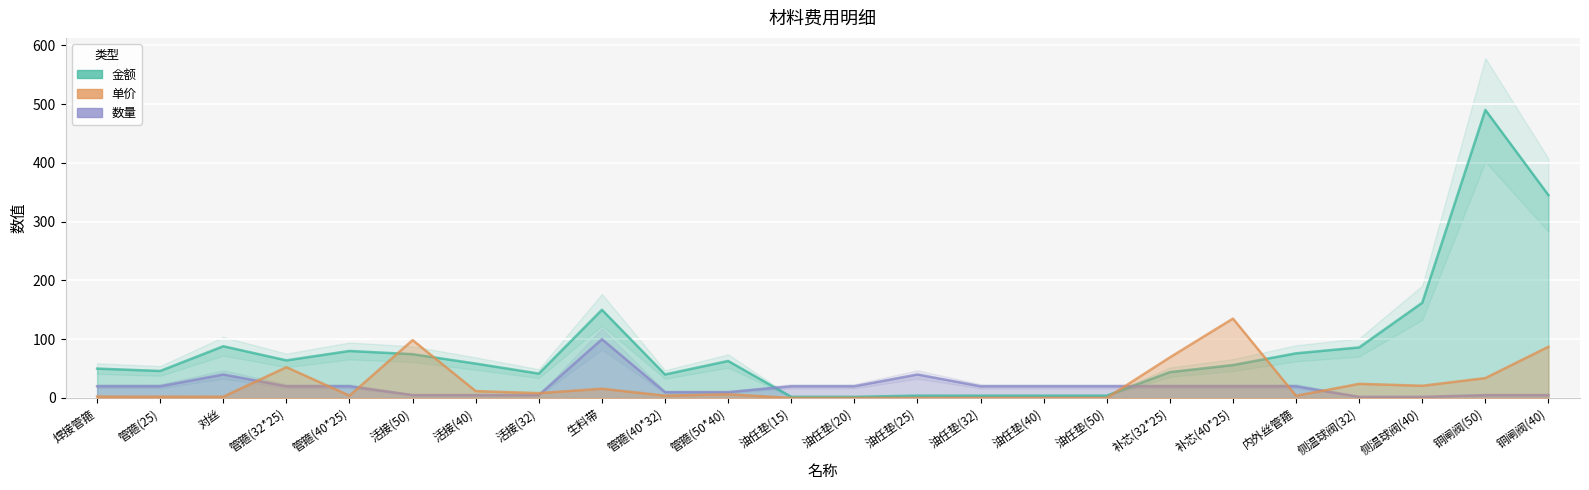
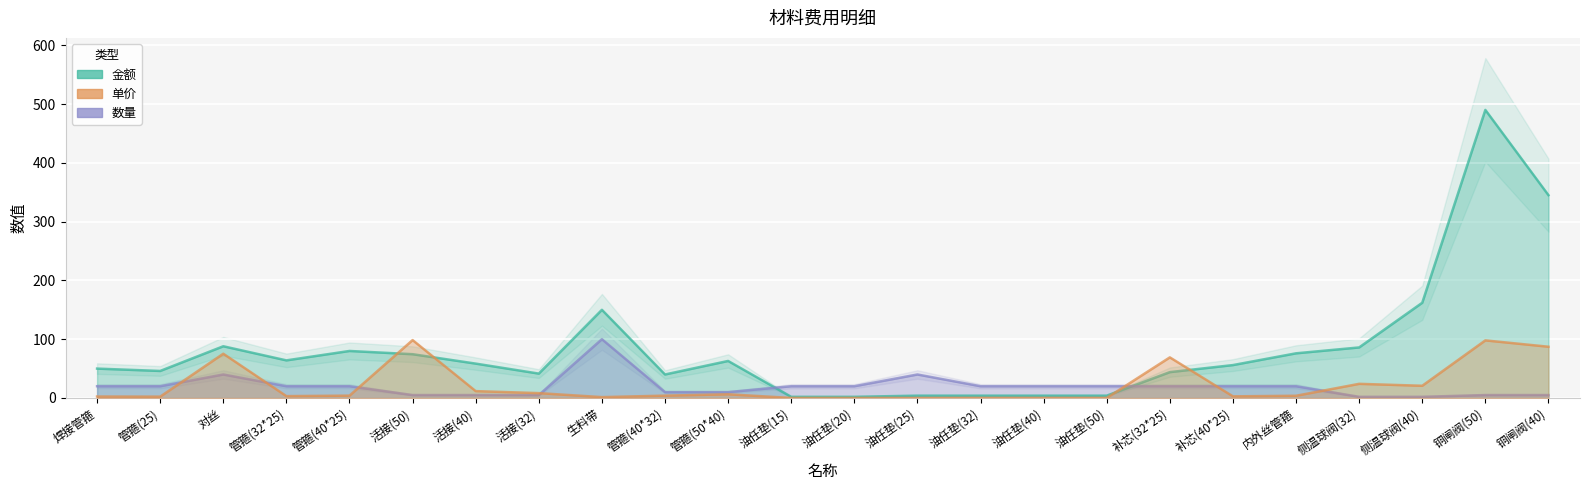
  {
    "单价": {
      "焊接管箍": 0,
      "管箍(25)": 0,
-     "对丝": 0,
-     "管箍(32*25)": 50,
+     "对丝": 80,
+     "管箍(32*25)": 0,
      "管箍(40*25)": 0,
      "活接(50)": 100,
      "活接(40)": 10,
-     "生料带": 20,
+     "生料带": 0,
      "管箍(40*32)": 0,
      "补芯(32*25)": 70,
-     "补芯(40*25)": 140,
+     "补芯(40*25)": 0,
      "内外丝管箍": 0,
      "侧温球阀(32)": 20,
      "侧温球阀(40)": 20,
-     "铜闸阀(50)": 30,
+     "铜闸阀(50)": 100,
      "铜闸阀(40)": 90
    }
  }
